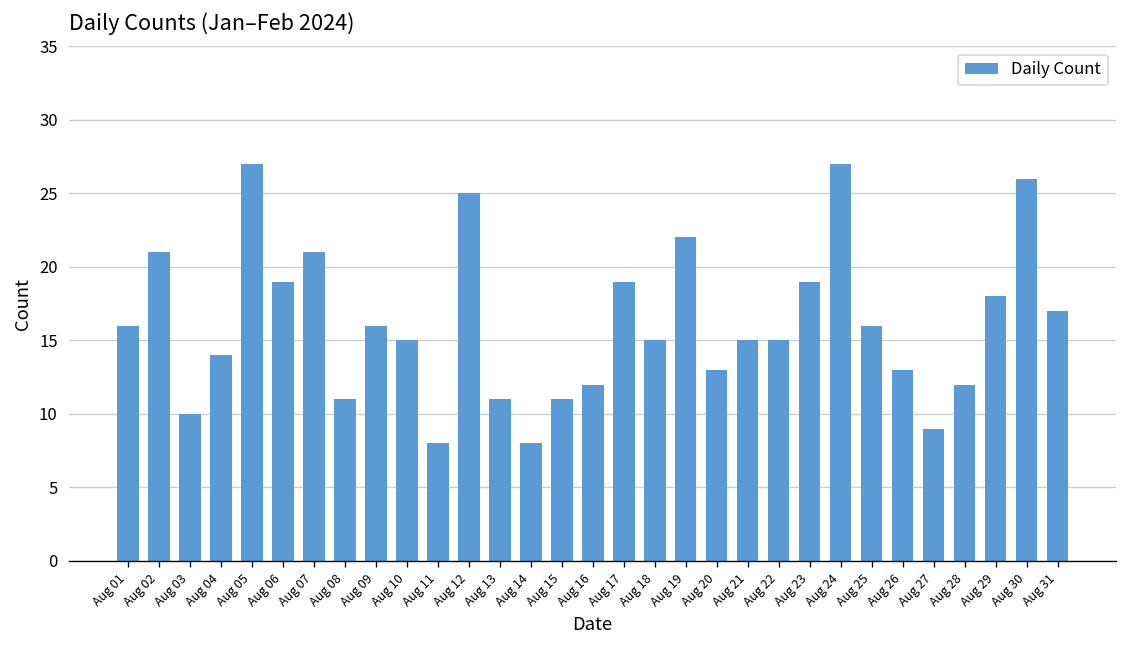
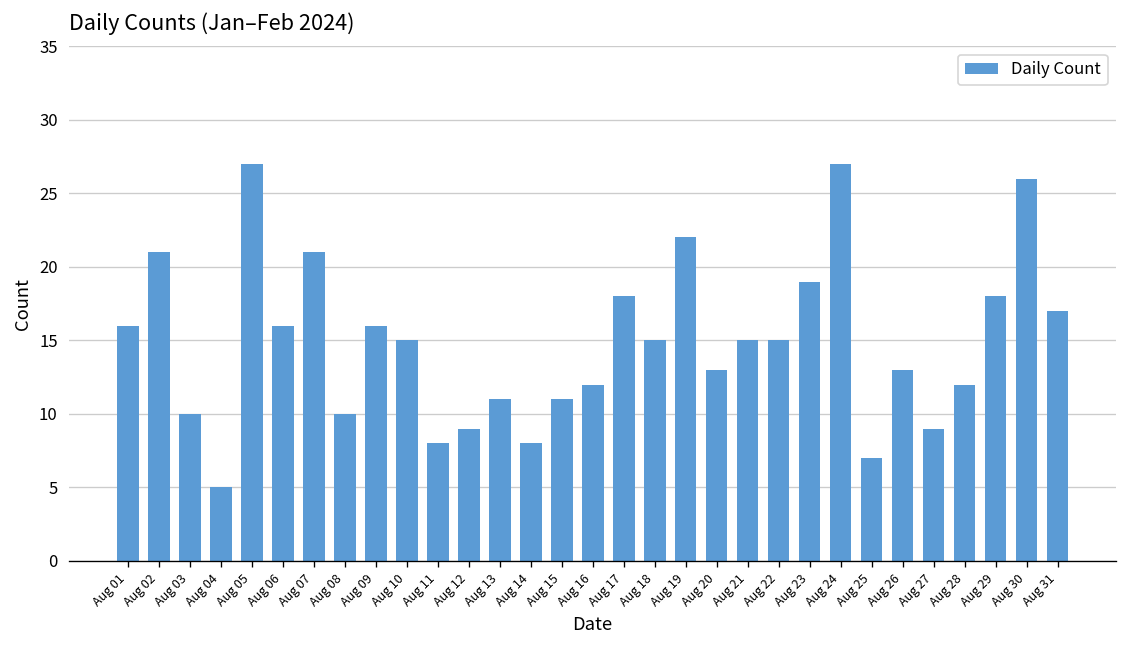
  {
    "Aug 01": 16,
    "Aug 02": 21,
    "Aug 03": 10,
-   "Aug 04": 14,
+   "Aug 04": 5,
    "Aug 05": 27,
-   "Aug 06": 19,
+   "Aug 06": 16,
    "Aug 07": 21,
-   "Aug 08": 11,
+   "Aug 08": 10,
    "Aug 09": 16,
    "Aug 10": 15,
    "Aug 11": 8,
-   "Aug 12": 25,
+   "Aug 12": 9,
    "Aug 13": 11,
    "Aug 14": 8,
    "Aug 15": 11,
    "Aug 16": 12,
-   "Aug 17": 19,
+   "Aug 17": 18,
    "Aug 18": 15,
    "Aug 19": 22,
    "Aug 20": 13,
    "Aug 21": 15,
    "Aug 22": 15,
    "Aug 23": 19,
    "Aug 24": 27,
-   "Aug 25": 16,
+   "Aug 25": 7,
    "Aug 26": 13,
    "Aug 27": 9,
    "Aug 28": 12,
    "Aug 29": 18,
    "Aug 30": 26,
    "Aug 31": 17
  }
